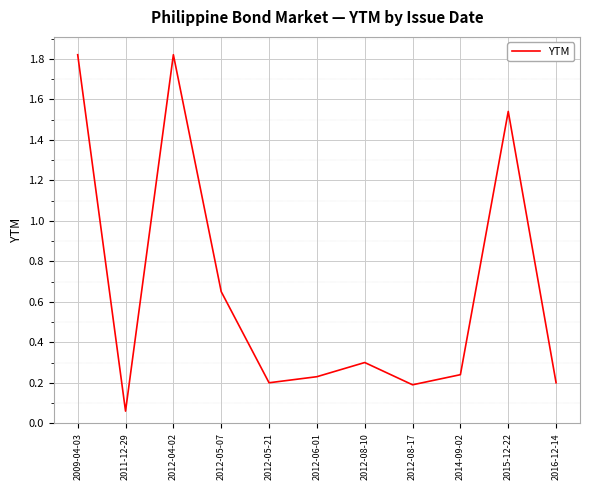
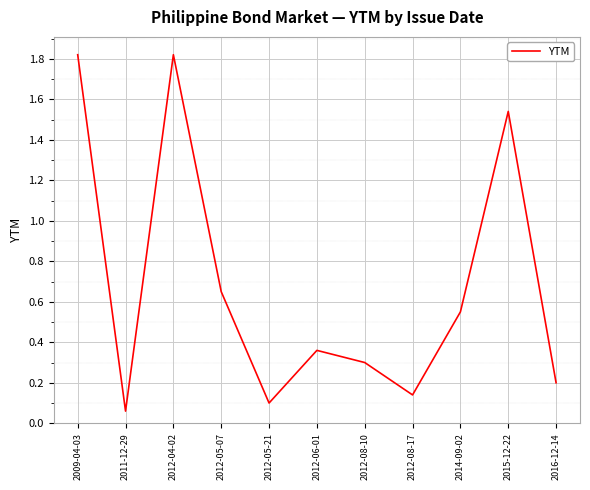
  {
    "2009-04-03": 1.82,
    "2011-12-29": 0.06,
    "2012-04-02": 1.82,
    "2012-05-07": 0.65,
-   "2012-05-21": 0.2,
-   "2012-06-01": 0.23,
+   "2012-05-21": 0.1,
+   "2012-06-01": 0.36,
    "2012-08-10": 0.30,
-   "2012-08-17": 0.19,
-   "2014-09-02": 0.24,
+   "2012-08-17": 0.14,
+   "2014-09-02": 0.55,
    "2015-12-22": 1.54,
    "2016-12-14": 0.20
  }
